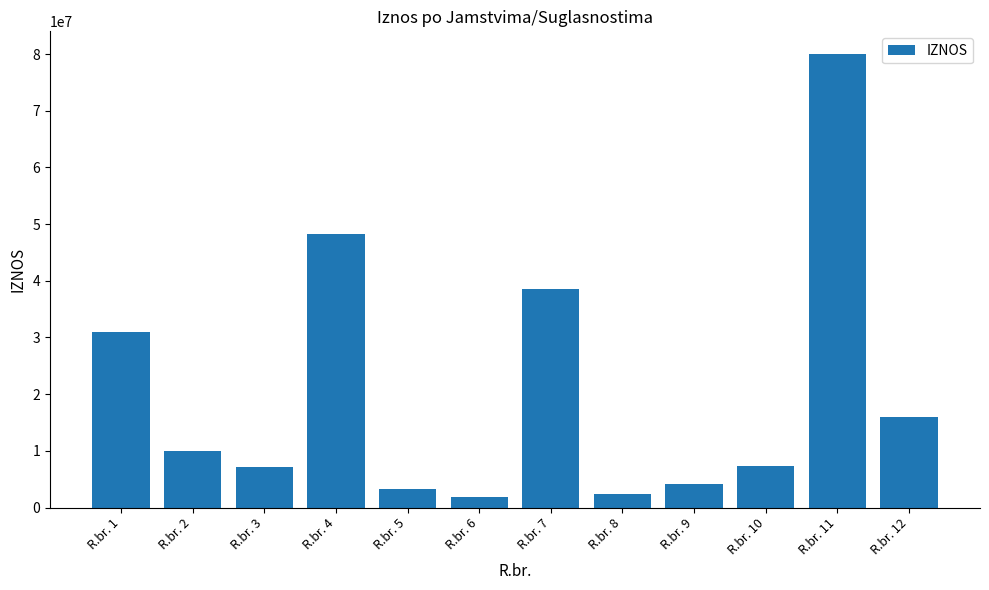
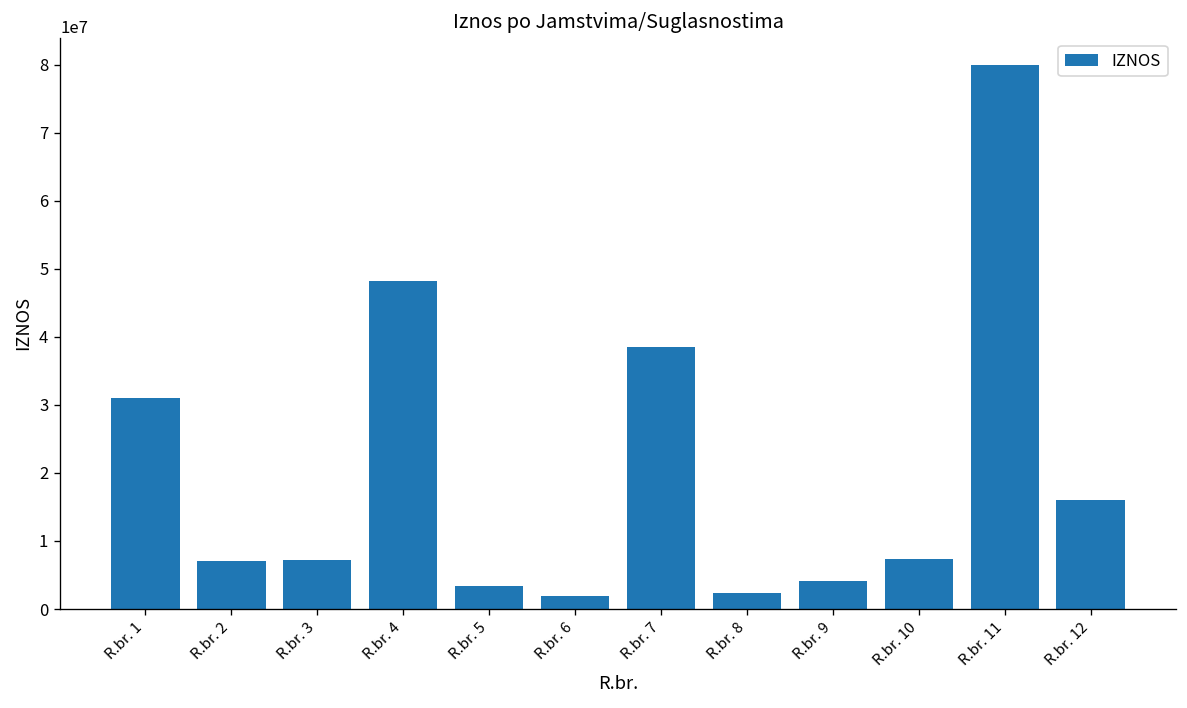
  {
    "R.br. 1": 31000000,
-   "R.br. 2": 10000000,
+   "R.br. 2": 7000000,
    "R.br. 3": 7000000,
    "R.br. 4": 48000000,
    "R.br. 5": 3000000,
    "R.br. 6": 2000000,
    "R.br. 7": 39000000,
    "R.br. 8": 2000000,
    "R.br. 9": 4000000,
    "R.br. 10": 7000000,
    "R.br. 11": 80000000,
    "R.br. 12": 16000000
  }
